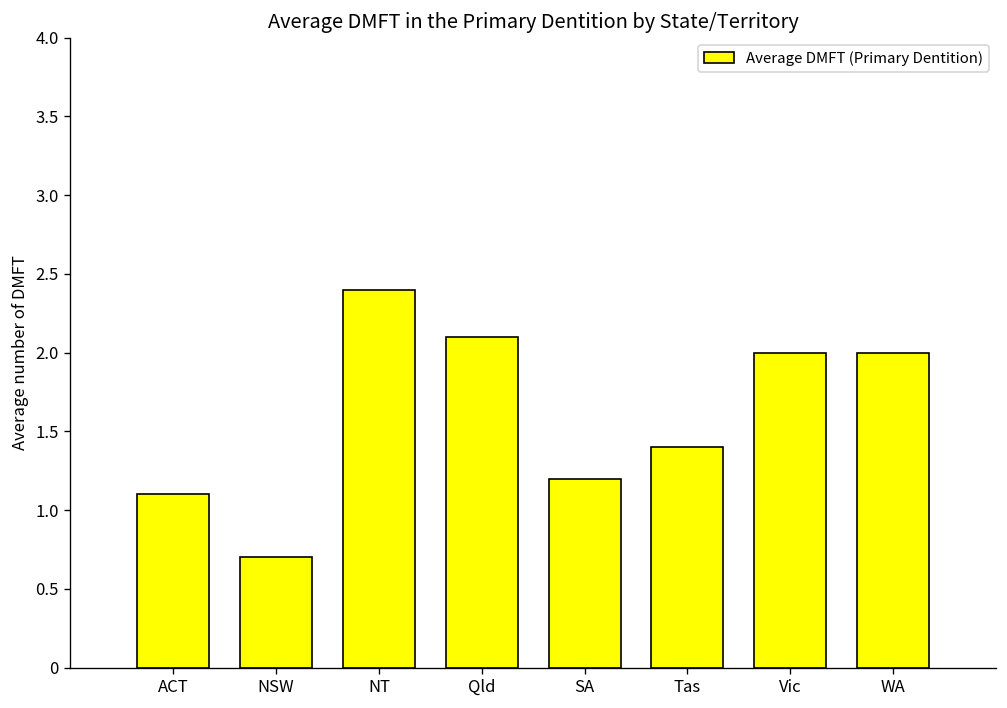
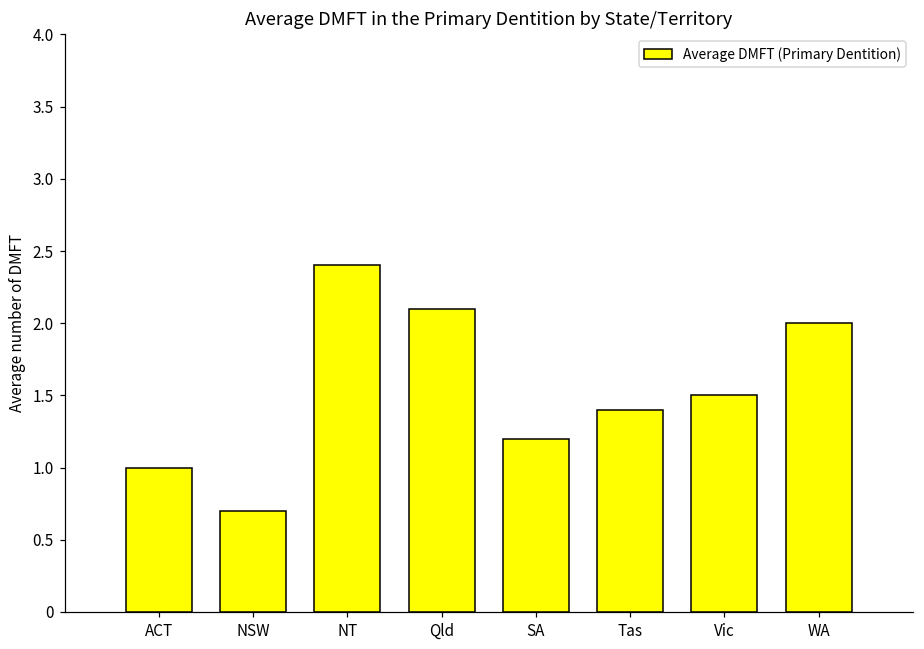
  {
-   "ACT": 1.1,
+   "ACT": 1.0,
    "NSW": 0.7,
    "NT": 2.4,
    "Qld": 2.1,
    "SA": 1.2,
    "Tas": 1.4,
-   "Vic": 2.0,
+   "Vic": 1.5,
    "WA": 2.0
  }
